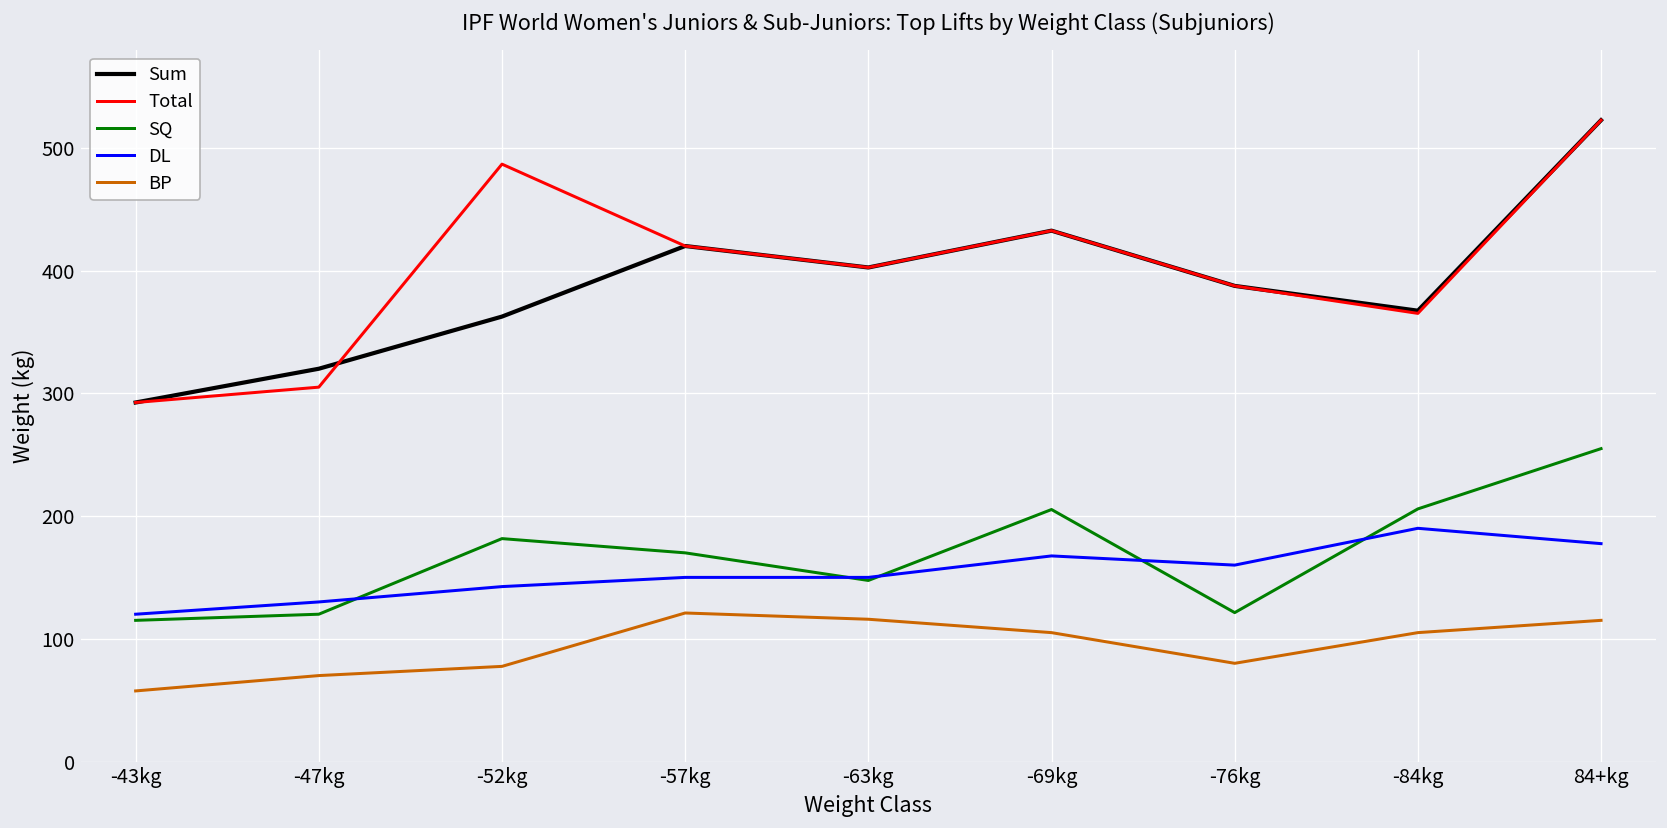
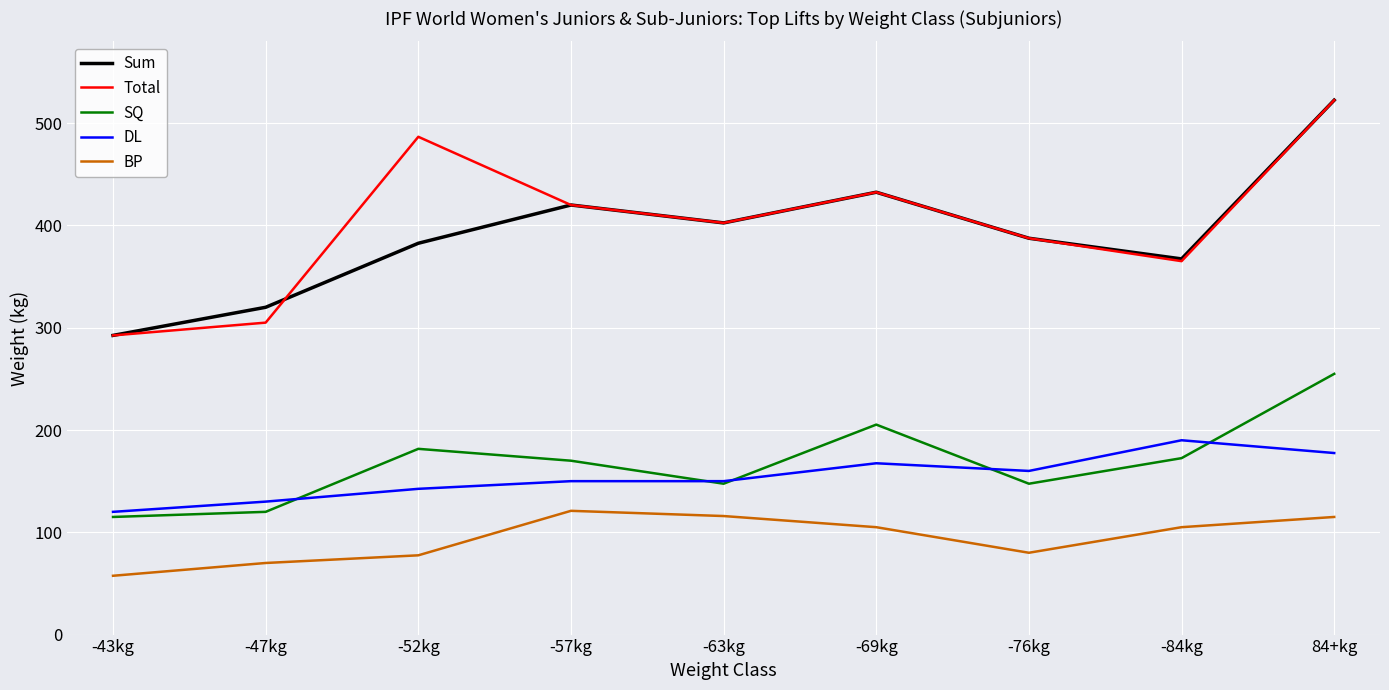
  {
    "Sum": {
      "-47kg": 320,
-     "-52kg": 363
+     "-52kg": 383
    },
    "Total": {
      "-47kg": 305,
      "-52kg": 487
    },
    "SQ": {
      "-43kg": 115,
      "-47kg": 120,
      "-52kg": 182,
      "-57kg": 170,
      "-69kg": 205,
-     "-76kg": 121,
-     "-84kg": 206,
+     "-76kg": 148,
+     "-84kg": 173,
      "84+kg": 255
    },
    "DL": {
      "-43kg": 120,
      "-47kg": 130,
      "-52kg": 143,
      "-57kg": 150,
      "-69kg": 168,
      "-76kg": 160,
      "-84kg": 190,
      "84+kg": 178
    },
    "BP": {
      "-43kg": 58,
      "-47kg": 70,
      "-52kg": 78,
      "-57kg": 121,
      "-63kg": 116,
      "-69kg": 105,
      "-76kg": 80,
      "-84kg": 105,
      "84+kg": 115
    }
  }
